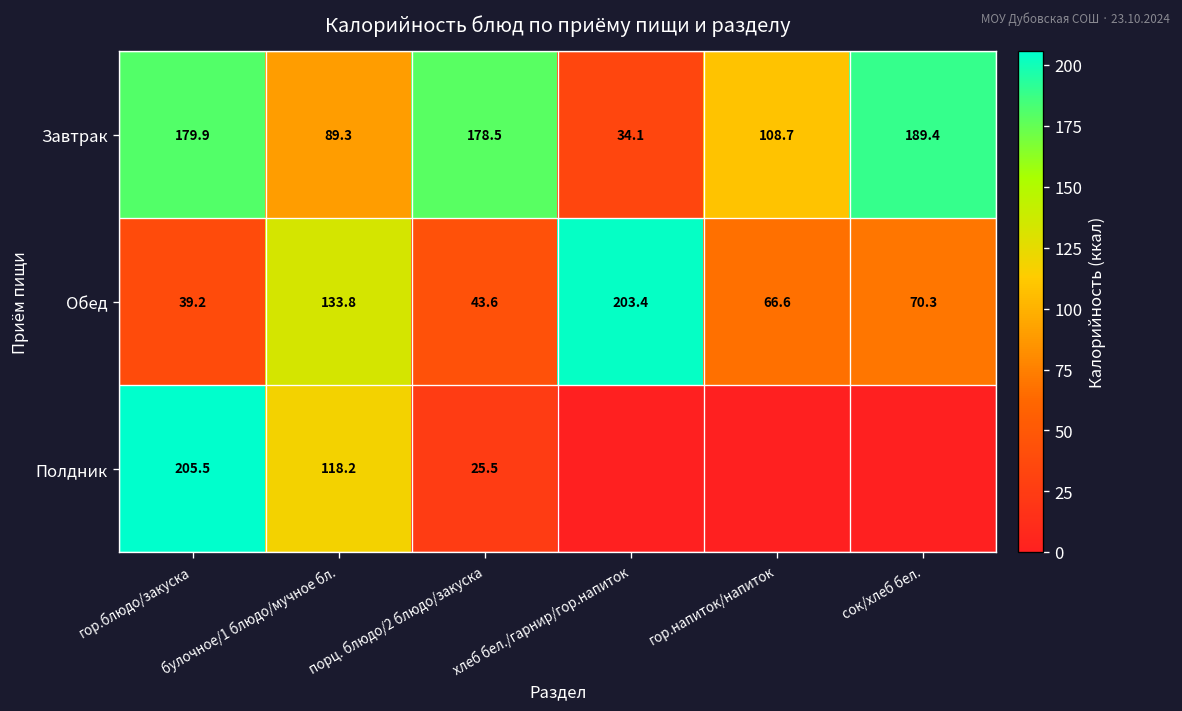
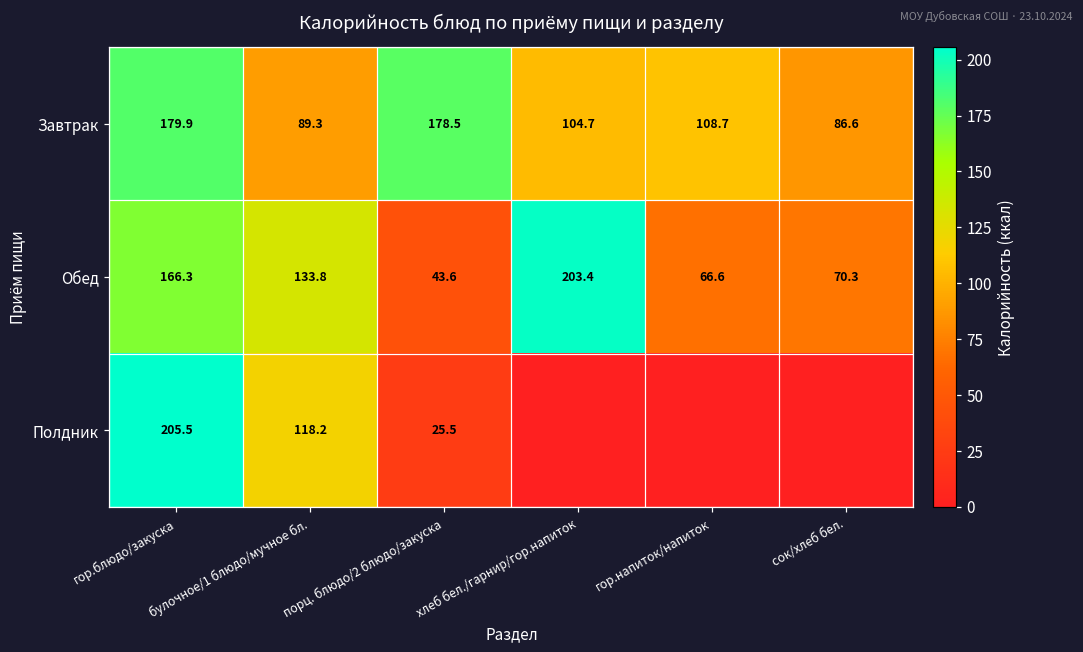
  {
    "Завтрак": {
      "гор.блюдо/закуска": 179.9,
      "булочное/1 блюдо/мучное бл.": 89.3,
      "порц. блюдо/2 блюдо/закуска": 178.5,
-     "хлеб бел./гарнир/гор.напиток": 34.1,
+     "хлеб бел./гарнир/гор.напиток": 104.7,
      "гор.напиток/напиток": 108.7,
-     "сок/хлеб бел.": 189.4
+     "сок/хлеб бел.": 86.6
    },
    "Обед": {
-     "гор.блюдо/закуска": 39.2,
+     "гор.блюдо/закуска": 166.3,
      "булочное/1 блюдо/мучное бл.": 133.8,
      "порц. блюдо/2 блюдо/закуска": 43.6,
      "хлеб бел./гарнир/гор.напиток": 203.4,
      "гор.напиток/напиток": 66.6,
      "сок/хлеб бел.": 70.3
    },
    "Полдник": {
      "гор.блюдо/закуска": 205.5,
      "булочное/1 блюдо/мучное бл.": 118.2,
      "порц. блюдо/2 блюдо/закуска": 25.5
    }
  }
